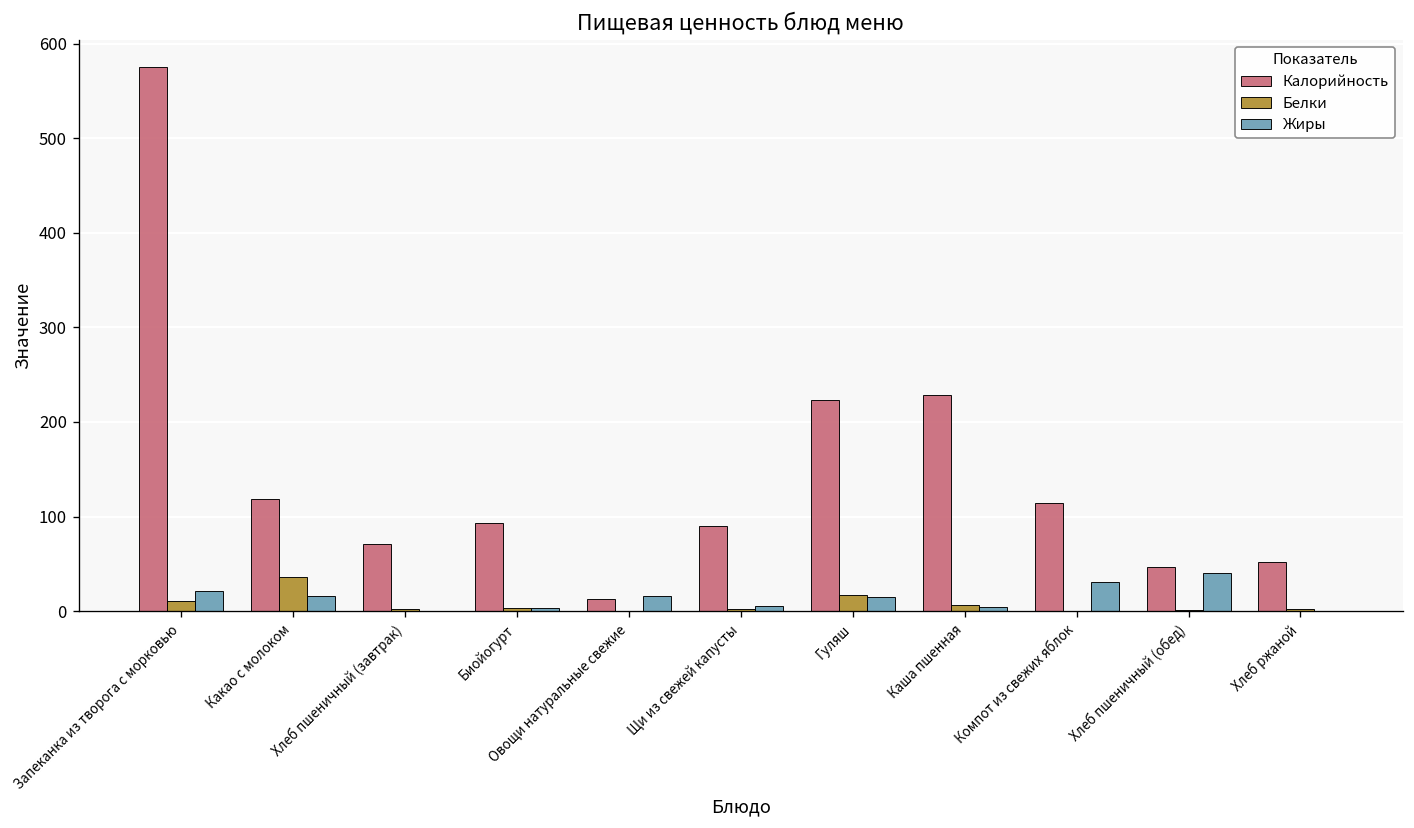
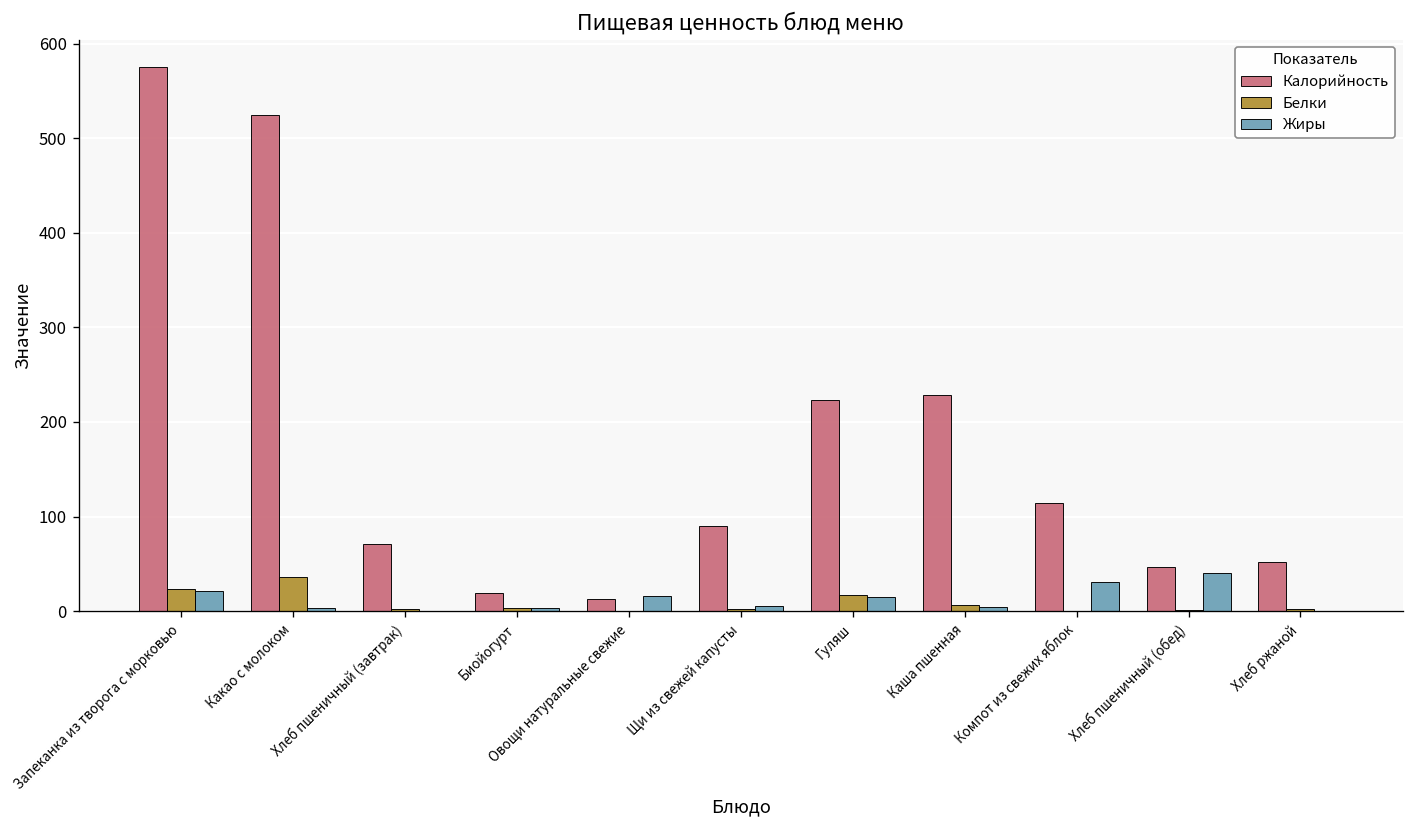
  {
    "Калорийность": {
      "Запеканка из творога с морковью": 580,
-     "Какао с молоком": 120,
+     "Какао с молоком": 520,
      "Хлеб пшеничный (завтрак)": 70,
-     "Биойогурт": 90,
+     "Биойогурт": 20,
      "Овощи натуральные свежие": 10,
      "Щи из свежей капусты": 90,
      "Гуляш": 220,
      "Каша пшенная": 230,
      "Компот из свежих яблок": 110,
      "Хлеб пшеничный (обед)": 50,
      "Хлеб ржаной": 50
    },
    "Белки": {
-     "Запеканка из творога с морковью": 10,
+     "Запеканка из творога с морковью": 20,
      "Какао с молоком": 40,
      "Биойогурт": 0,
      "Гуляш": 20,
      "Каша пшенная": 10
    },
    "Жиры": {
      "Запеканка из творога с морковью": 20,
-     "Какао с молоком": 20,
+     "Какао с молоком": 0,
      "Овощи натуральные свежие": 20,
      "Щи из свежей капусты": 0,
      "Гуляш": 10,
      "Каша пшенная": 0,
      "Компот из свежих яблок": 30,
      "Хлеб пшеничный (обед)": 40
    }
  }
